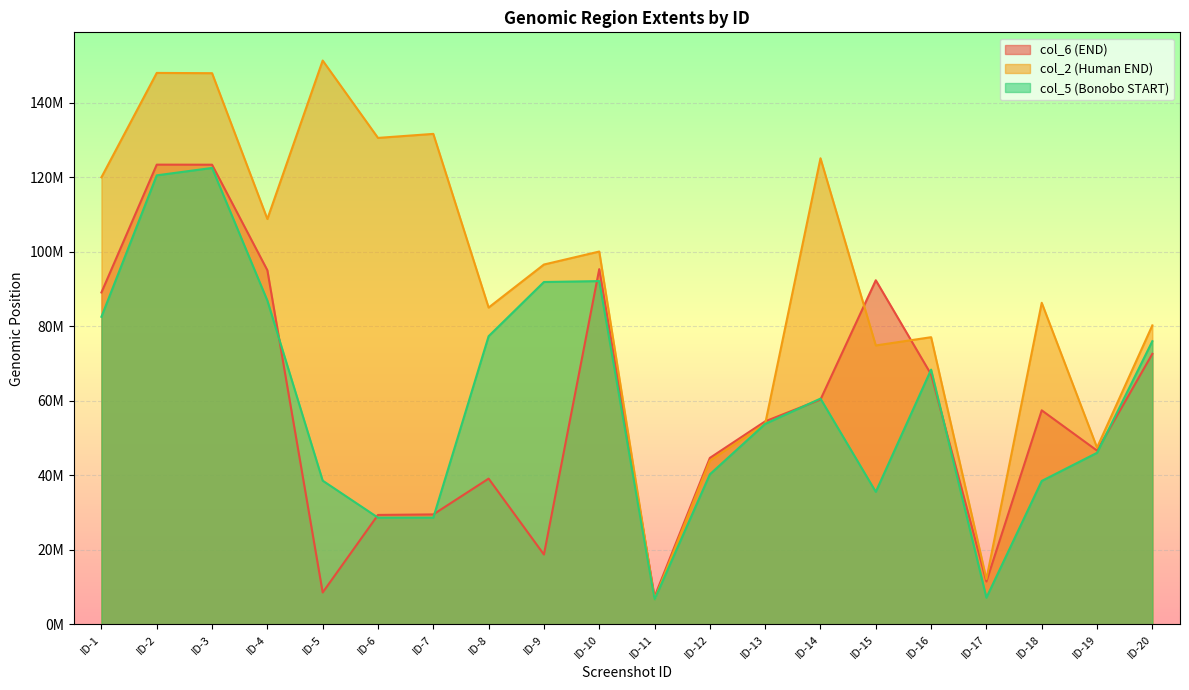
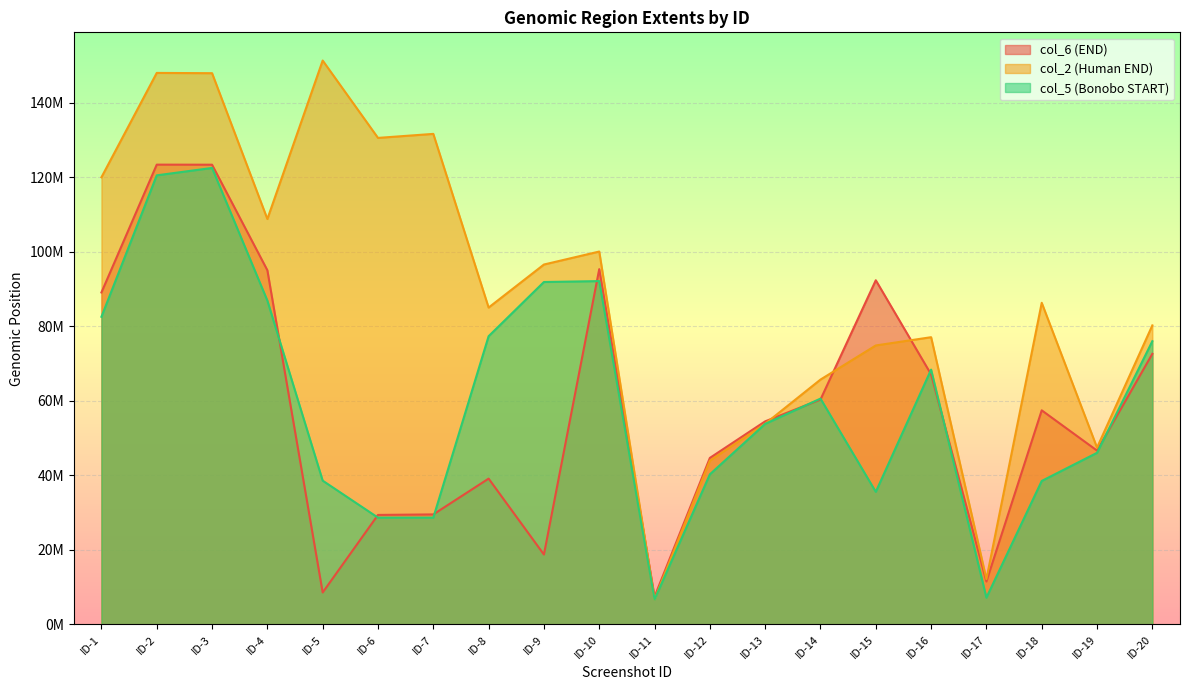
  {
    "col_6 (END)": {
      "ID-1": 89000000,
      "ID-2": 123000000,
      "ID-3": 123000000,
      "ID-4": 95000000,
      "ID-5": 9000000,
      "ID-6": 29000000,
      "ID-7": 30000000,
      "ID-8": 39000000,
      "ID-9": 19000000,
      "ID-10": 95000000,
      "ID-11": 7000000,
      "ID-12": 45000000,
      "ID-15": 92000000,
      "ID-16": 67000000,
      "ID-18": 57000000,
      "ID-20": 73000000
    },
    "col_2 (Human END)": {
      "ID-1": 120000000,
      "ID-2": 148000000,
      "ID-3": 148000000,
      "ID-4": 109000000,
      "ID-5": 151000000,
      "ID-6": 131000000,
      "ID-7": 132000000,
      "ID-8": 85000000,
      "ID-9": 97000000,
      "ID-10": 100000000,
      "ID-12": 44000000,
-     "ID-14": 125000000,
+     "ID-14": 66000000,
      "ID-15": 75000000,
      "ID-16": 77000000,
      "ID-18": 86000000,
      "ID-19": 47000000,
      "ID-20": 80000000
    },
    "col_5 (Bonobo START)": {
      "ID-1": 83000000,
      "ID-2": 121000000,
      "ID-3": 123000000,
      "ID-4": 87000000,
      "ID-5": 39000000,
      "ID-6": 29000000,
      "ID-7": 29000000,
      "ID-8": 77000000,
      "ID-9": 92000000,
      "ID-10": 92000000,
      "ID-12": 40000000,
      "ID-15": 36000000,
      "ID-16": 68000000,
      "ID-17": 7000000,
      "ID-18": 39000000,
      "ID-20": 76000000
    }
  }
